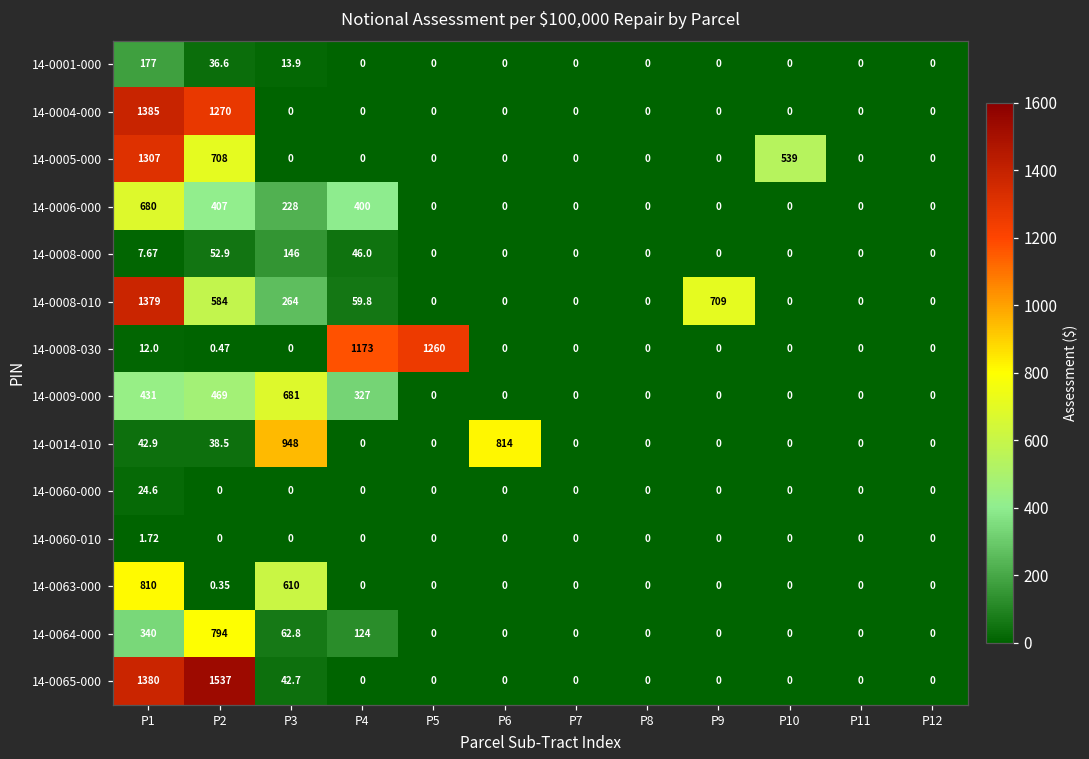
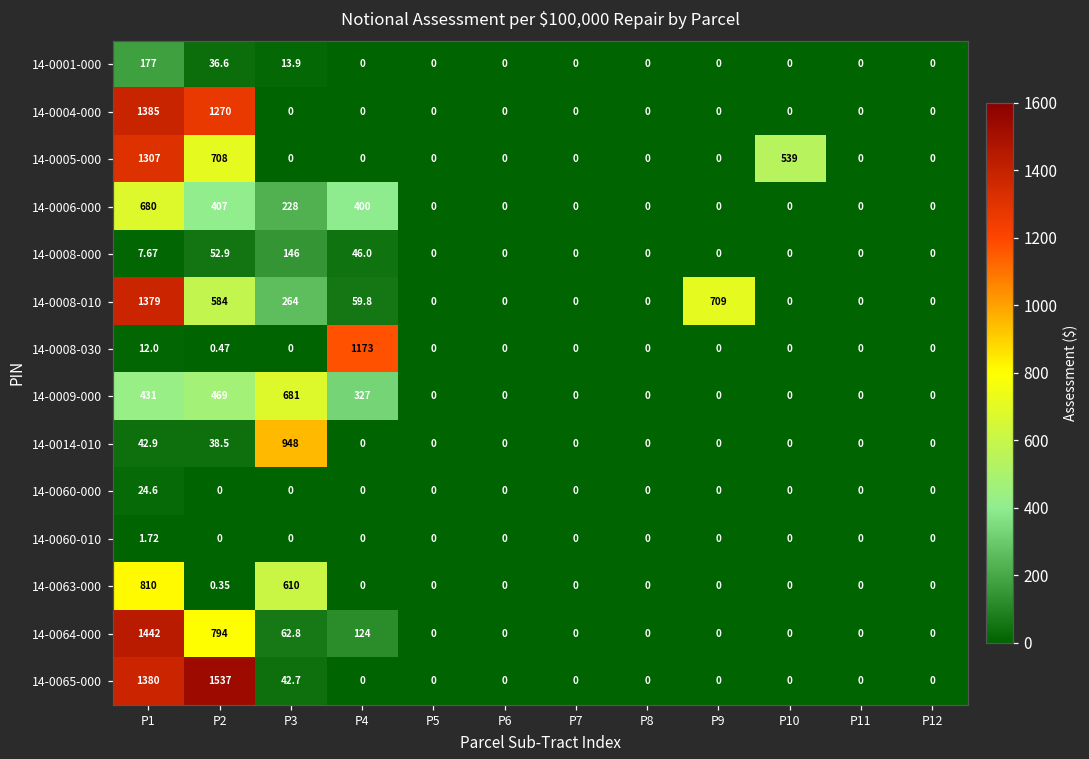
  {
    "14-0001-000": {
      "P1": 177,
      "P2": 36.6,
      "P3": 13.9,
      "P4": 0,
      "P5": 0,
      "P6": 0,
      "P7": 0,
      "P8": 0,
      "P9": 0,
      "P10": 0,
      "P11": 0,
      "P12": 0
    },
    "14-0004-000": {
      "P1": 1385,
      "P2": 1270,
      "P3": 0,
      "P4": 0,
      "P5": 0,
      "P6": 0,
      "P7": 0,
      "P8": 0,
      "P9": 0,
      "P10": 0,
      "P11": 0,
      "P12": 0
    },
    "14-0005-000": {
      "P1": 1307,
      "P2": 708,
      "P3": 0,
      "P4": 0,
      "P5": 0,
      "P6": 0,
      "P7": 0,
      "P8": 0,
      "P9": 0,
      "P10": 539,
      "P11": 0,
      "P12": 0
    },
    "14-0006-000": {
      "P1": 680,
      "P2": 407,
      "P3": 228,
      "P4": 400,
      "P5": 0,
      "P6": 0,
      "P7": 0,
      "P8": 0,
      "P9": 0,
      "P10": 0,
      "P11": 0,
      "P12": 0
    },
    "14-0008-000": {
      "P1": 7.67,
      "P2": 52.9,
      "P3": 146,
      "P4": 46.0,
      "P5": 0,
      "P6": 0,
      "P7": 0,
      "P8": 0,
      "P9": 0,
      "P10": 0,
      "P11": 0,
      "P12": 0
    },
    "14-0008-010": {
      "P1": 1379,
      "P2": 584,
      "P3": 264,
      "P4": 59.8,
      "P5": 0,
      "P6": 0,
      "P7": 0,
      "P8": 0,
      "P9": 709,
      "P10": 0,
      "P11": 0,
      "P12": 0
    },
    "14-0008-030": {
      "P1": 12.0,
      "P2": 0.47,
      "P3": 0,
      "P4": 1173,
-     "P5": 1260,
+     "P5": 0,
      "P6": 0,
      "P7": 0,
      "P8": 0,
      "P9": 0,
      "P10": 0,
      "P11": 0,
      "P12": 0
    },
    "14-0009-000": {
      "P1": 431,
      "P2": 469,
      "P3": 681,
      "P4": 327,
      "P5": 0,
      "P6": 0,
      "P7": 0,
      "P8": 0,
      "P9": 0,
      "P10": 0,
      "P11": 0,
      "P12": 0
    },
    "14-0014-010": {
      "P1": 42.9,
      "P2": 38.5,
      "P3": 948,
      "P4": 0,
      "P5": 0,
-     "P6": 814,
+     "P6": 0,
      "P7": 0,
      "P8": 0,
      "P9": 0,
      "P10": 0,
      "P11": 0,
      "P12": 0
    },
    "14-0060-000": {
      "P1": 24.6,
      "P2": 0,
      "P3": 0,
      "P4": 0,
      "P5": 0,
      "P6": 0,
      "P7": 0,
      "P8": 0,
      "P9": 0,
      "P10": 0,
      "P11": 0,
      "P12": 0
    },
    "14-0060-010": {
      "P1": 1.72,
      "P2": 0,
      "P3": 0,
      "P4": 0,
      "P5": 0,
      "P6": 0,
      "P7": 0,
      "P8": 0,
      "P9": 0,
      "P10": 0,
      "P11": 0,
      "P12": 0
    },
    "14-0063-000": {
      "P1": 810,
      "P2": 0.35,
      "P3": 610,
      "P4": 0,
      "P5": 0,
      "P6": 0,
      "P7": 0,
      "P8": 0,
      "P9": 0,
      "P10": 0,
      "P11": 0,
      "P12": 0
    },
    "14-0064-000": {
-     "P1": 340,
+     "P1": 1442,
      "P2": 794,
      "P3": 62.8,
      "P4": 124,
      "P5": 0,
      "P6": 0,
      "P7": 0,
      "P8": 0,
      "P9": 0,
      "P10": 0,
      "P11": 0,
      "P12": 0
    },
    "14-0065-000": {
      "P1": 1380,
      "P2": 1537,
      "P3": 42.7,
      "P4": 0,
      "P5": 0,
      "P6": 0,
      "P7": 0,
      "P8": 0,
      "P9": 0,
      "P10": 0,
      "P11": 0,
      "P12": 0
    }
  }
